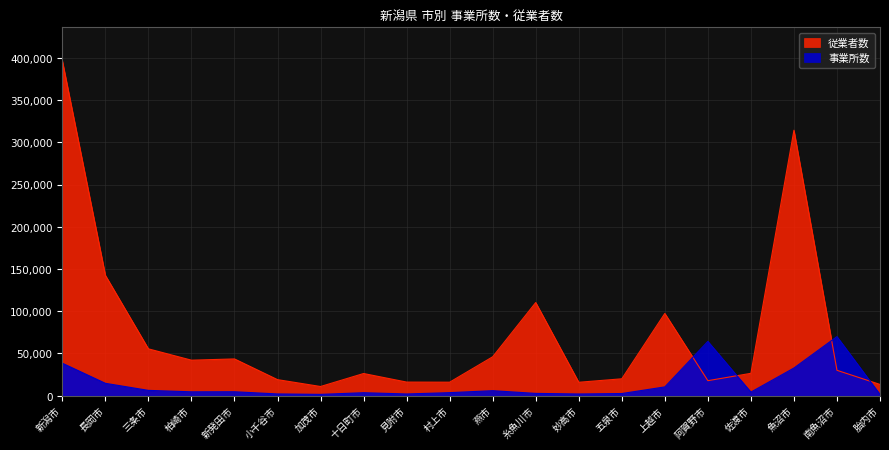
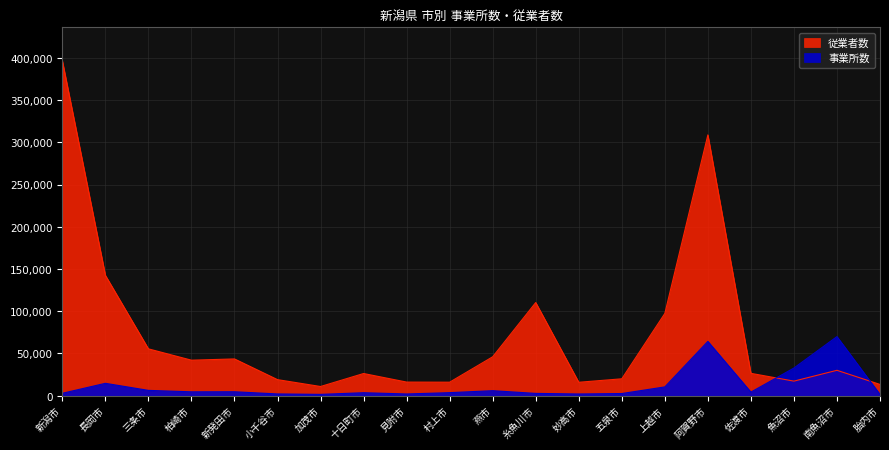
  {
    "従業者数": {
      "新潟市": "400,000",
      "長岡市": "140,000",
      "三条市": "60,000",
      "柏崎市": "40,000",
      "新発田市": "40,000",
      "小千谷市": "20,000",
      "加茂市": "10,000",
      "十日町市": "30,000",
      "見附市": "20,000",
      "村上市": "20,000",
      "燕市": "50,000",
      "糸魚川市": "110,000",
      "妙高市": "20,000",
      "五泉市": "20,000",
      "上越市": "100,000",
-     "阿賀野市": "20,000",
+     "阿賀野市": "310,000",
      "佐渡市": "30,000",
-     "魚沼市": "310,000",
+     "魚沼市": "20,000",
      "南魚沼市": "30,000",
      "胎内市": "10,000"
    },
    "事業所数": {
-     "新潟市": "40,000",
+     "新潟市": "0",
      "長岡市": "10,000",
      "三条市": "10,000",
      "柏崎市": "0",
      "新発田市": "0",
      "小千谷市": "0",
      "加茂市": "0",
      "十日町市": "0",
      "見附市": "0",
      "村上市": "0",
      "燕市": "10,000",
      "糸魚川市": "0",
      "妙高市": "0",
      "五泉市": "0",
      "上越市": "10,000",
      "阿賀野市": "60,000",
      "佐渡市": "0",
      "魚沼市": "30,000",
      "南魚沼市": "70,000",
      "胎内市": "0"
    }
  }
